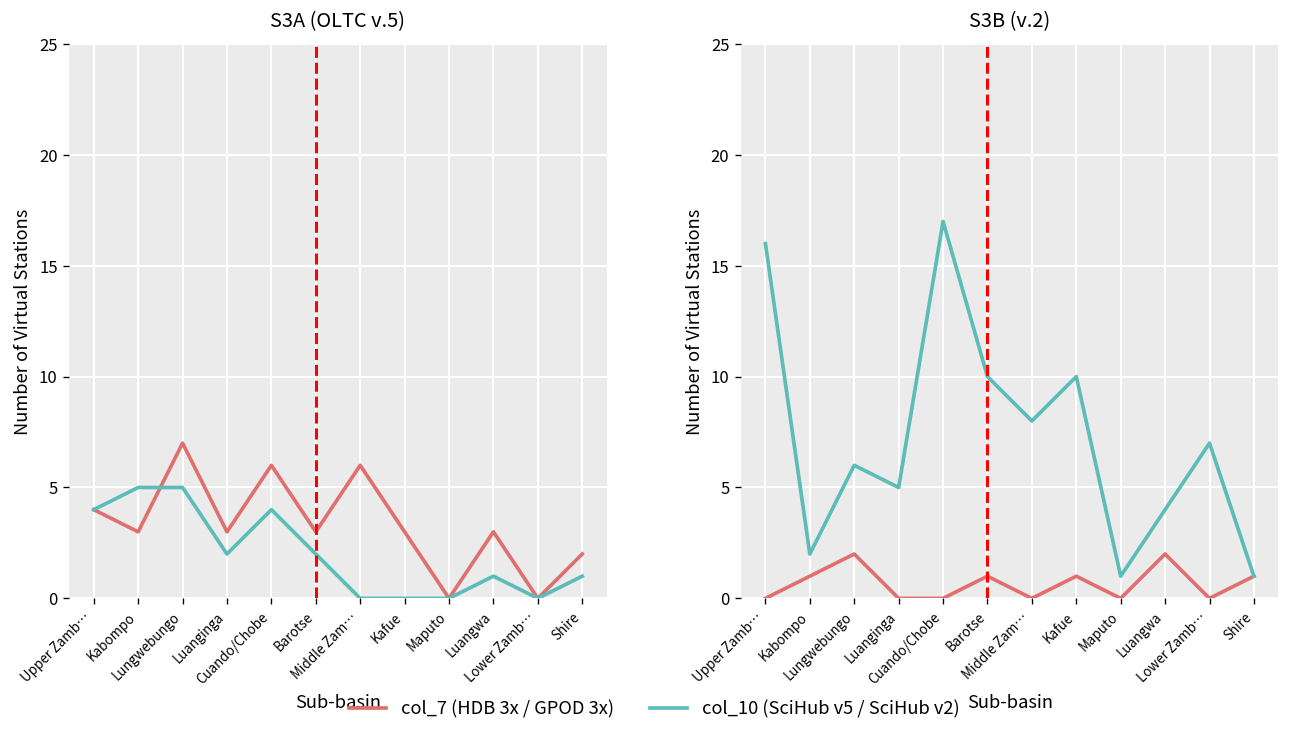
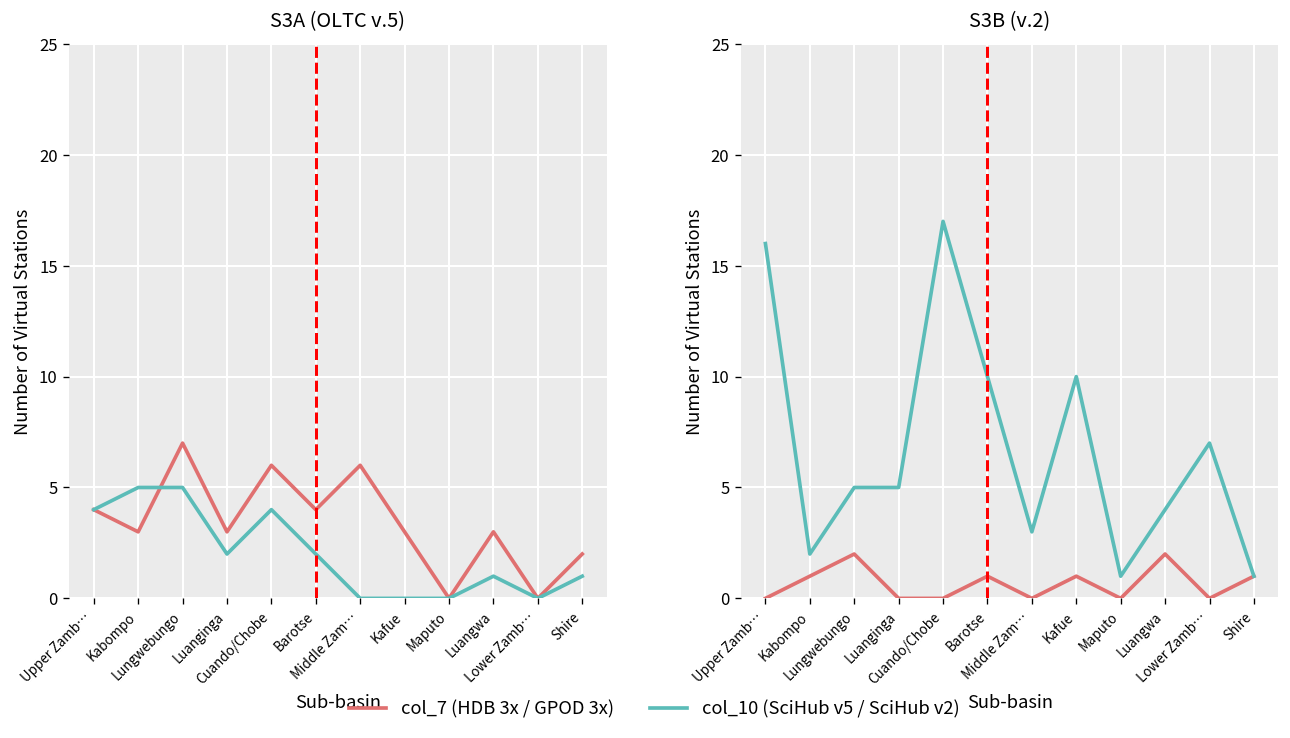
  {
    "S3A (OLTC v.5)": {
      "col_7 (HDB 3x / GPOD 3x)": {
        "Kabompo": 3,
        "Lungwebungo": 7,
        "Luanginga": 3,
        "Cuando/Chobe": 6,
-       "Barotse": 3,
+       "Barotse": 4,
        "Middle Zam…": 6,
        "Kafue": 3,
        "Luangwa": 3,
        "Shire": 2
      },
      "col_10 (SciHub v5 / SciHub v2)": {
        "Kabompo": 5,
        "Lungwebungo": 5,
        "Luanginga": 2,
        "Cuando/Chobe": 4,
        "Barotse": 2,
        "Middle Zam…": 0,
        "Kafue": 0,
        "Luangwa": 1,
        "Shire": 1
      }
    },
    "S3B (v.2)": {
      "col_7 (HDB 3x / GPOD 3x)": {
        "Upper Zamb…": 0,
        "Kabompo": 1,
        "Lungwebungo": 2,
        "Luanginga": 0,
        "Cuando/Chobe": 0,
        "Barotse": 1,
        "Middle Zam…": 0,
        "Kafue": 1,
        "Maputo": 0,
        "Luangwa": 2,
        "Lower Zamb…": 0
      },
      "col_10 (SciHub v5 / SciHub v2)": {
        "Upper Zamb…": 16,
        "Kabompo": 2,
-       "Lungwebungo": 6,
+       "Lungwebungo": 5,
        "Luanginga": 5,
        "Cuando/Chobe": 17,
        "Barotse": 10,
-       "Middle Zam…": 8,
+       "Middle Zam…": 3,
        "Kafue": 10,
        "Maputo": 1,
        "Luangwa": 4,
        "Lower Zamb…": 7
      }
    }
  }
